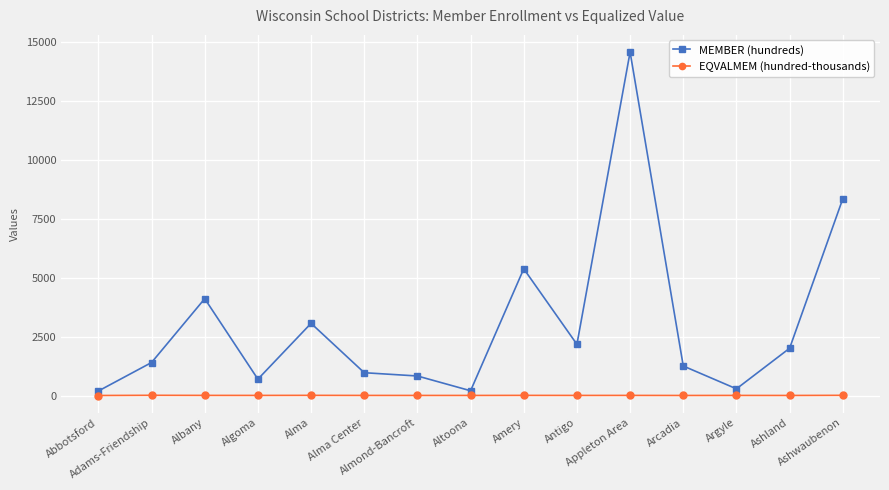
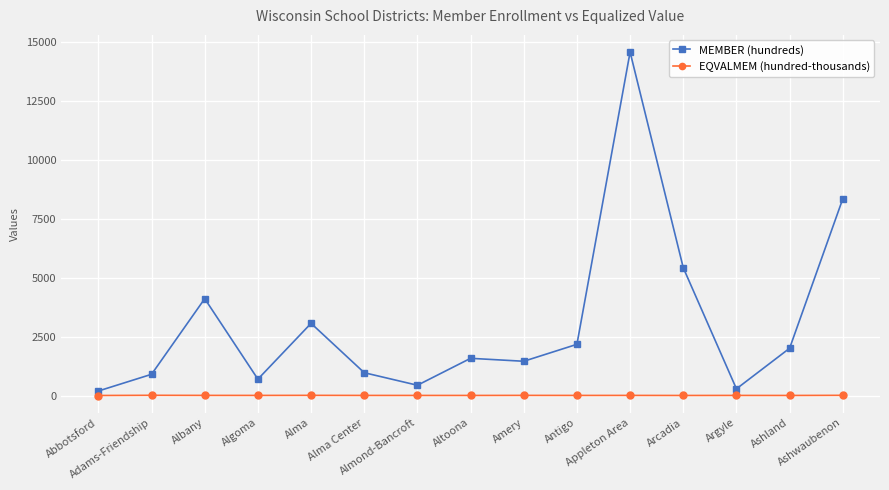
  {
    "MEMBER (hundreds)": {
      "Abbotsford": 200,
-     "Adams-Friendship": 1400,
+     "Adams-Friendship": 900,
      "Albany": 4100,
      "Algoma": 700,
      "Alma": 3100,
      "Alma Center": 1000,
-     "Almond-Bancroft": 800,
-     "Altoona": 200,
-     "Amery": 5400,
+     "Almond-Bancroft": 400,
+     "Altoona": 1600,
+     "Amery": 1500,
      "Antigo": 2200,
      "Appleton Area": 14600,
-     "Arcadia": 1300,
+     "Arcadia": 5400,
      "Argyle": 300,
      "Ashland": 2000,
      "Ashwaubenon": 8400
    },
    "EQVALMEM (hundred-thousands)": {
      "Abbotsford": 0,
      "Adams-Friendship": 0,
      "Albany": 0,
      "Algoma": 0,
      "Alma": 0,
      "Alma Center": 0,
      "Almond-Bancroft": 0,
      "Altoona": 0,
      "Amery": 0,
      "Antigo": 0,
      "Appleton Area": 0,
      "Arcadia": 0,
      "Argyle": 0,
      "Ashland": 0,
      "Ashwaubenon": 0
    }
  }
